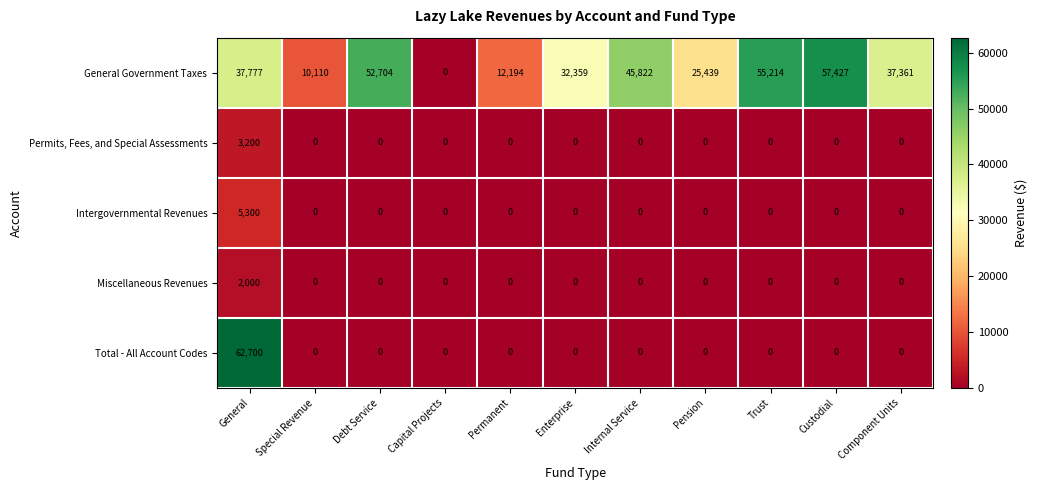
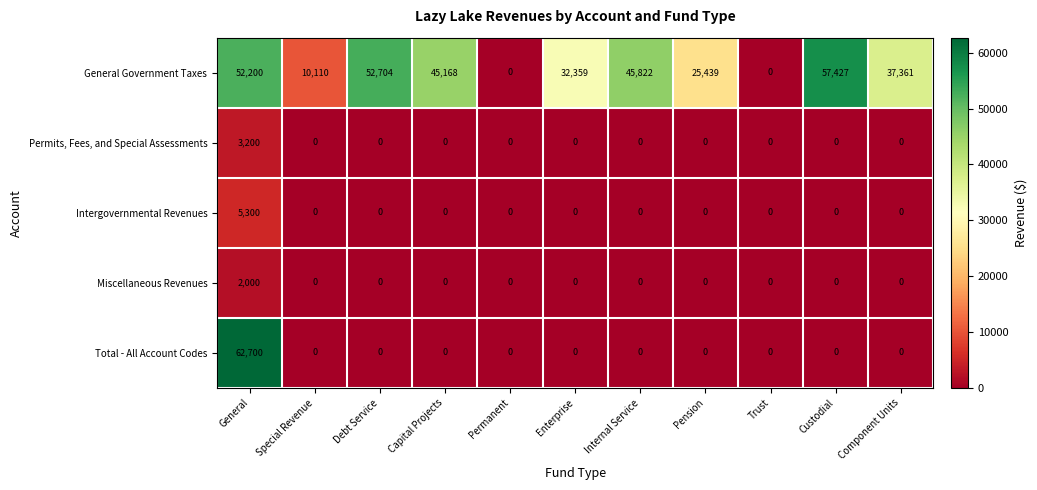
  {
    "General Government Taxes": {
-     "General": "37,777",
+     "General": "52,200",
      "Special Revenue": "10,110",
      "Debt Service": "52,704",
-     "Capital Projects": "0",
-     "Permanent": "12,194",
+     "Capital Projects": "45,168",
+     "Permanent": "0",
      "Enterprise": "32,359",
      "Internal Service": "45,822",
      "Pension": "25,439",
-     "Trust": "55,214",
+     "Trust": "0",
      "Custodial": "57,427",
      "Component Units": "37,361"
    },
    "Permits, Fees, and Special Assessments": {
      "General": "3,200",
      "Special Revenue": "0",
      "Debt Service": "0",
      "Capital Projects": "0",
      "Permanent": "0",
      "Enterprise": "0",
      "Internal Service": "0",
      "Pension": "0",
      "Trust": "0",
      "Custodial": "0",
      "Component Units": "0"
    },
    "Intergovernmental Revenues": {
      "General": "5,300",
      "Special Revenue": "0",
      "Debt Service": "0",
      "Capital Projects": "0",
      "Permanent": "0",
      "Enterprise": "0",
      "Internal Service": "0",
      "Pension": "0",
      "Trust": "0",
      "Custodial": "0",
      "Component Units": "0"
    },
    "Miscellaneous Revenues": {
      "General": "2,000",
      "Special Revenue": "0",
      "Debt Service": "0",
      "Capital Projects": "0",
      "Permanent": "0",
      "Enterprise": "0",
      "Internal Service": "0",
      "Pension": "0",
      "Trust": "0",
      "Custodial": "0",
      "Component Units": "0"
    },
    "Total - All Account Codes": {
      "General": "62,700",
      "Special Revenue": "0",
      "Debt Service": "0",
      "Capital Projects": "0",
      "Permanent": "0",
      "Enterprise": "0",
      "Internal Service": "0",
      "Pension": "0",
      "Trust": "0",
      "Custodial": "0",
      "Component Units": "0"
    }
  }
